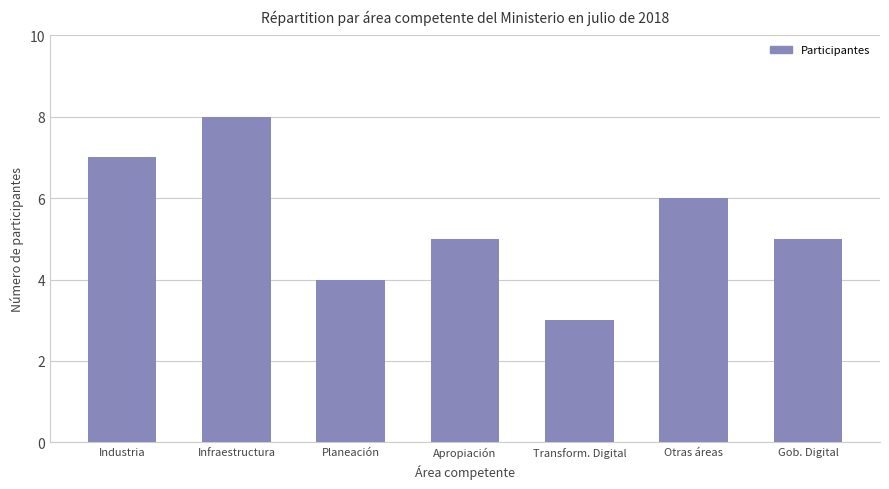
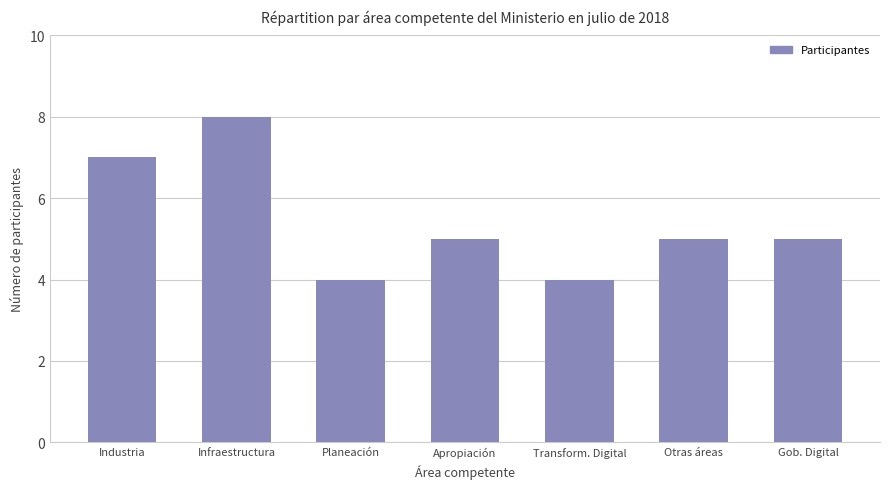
  {
    "Industria": 7,
    "Infraestructura": 8,
    "Planeación": 4,
    "Apropiación": 5,
-   "Transform. Digital": 3,
-   "Otras áreas": 6,
+   "Transform. Digital": 4,
+   "Otras áreas": 5,
    "Gob. Digital": 5
  }
